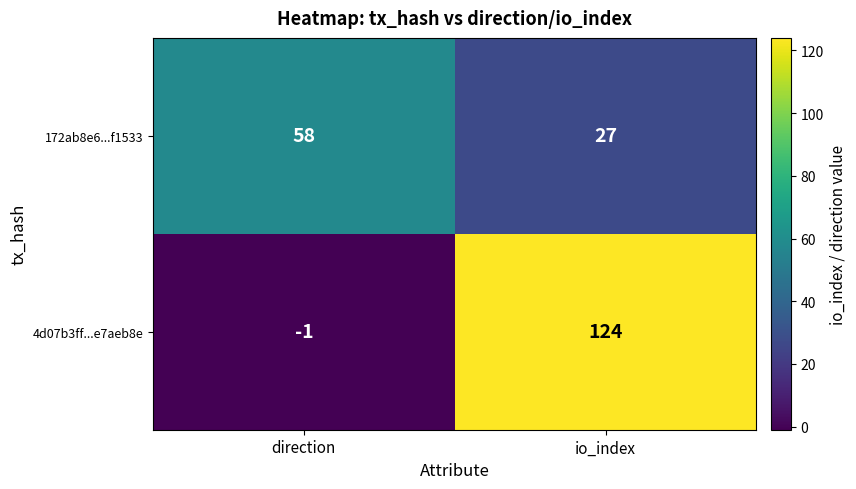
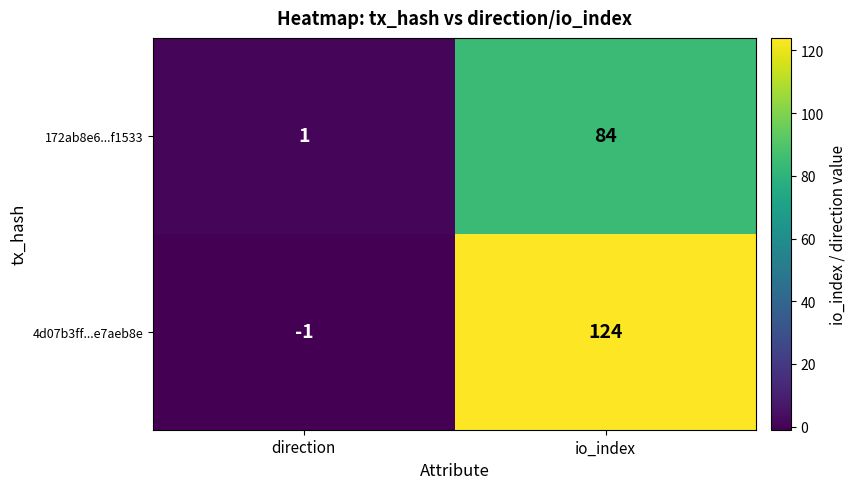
  {
    "172ab8e6...f1533": {
-     "direction": 58,
-     "io_index": 27
+     "direction": 1,
+     "io_index": 84
    },
    "4d07b3ff...e7aeb8e": {
      "direction": -1,
      "io_index": 124
    }
  }
